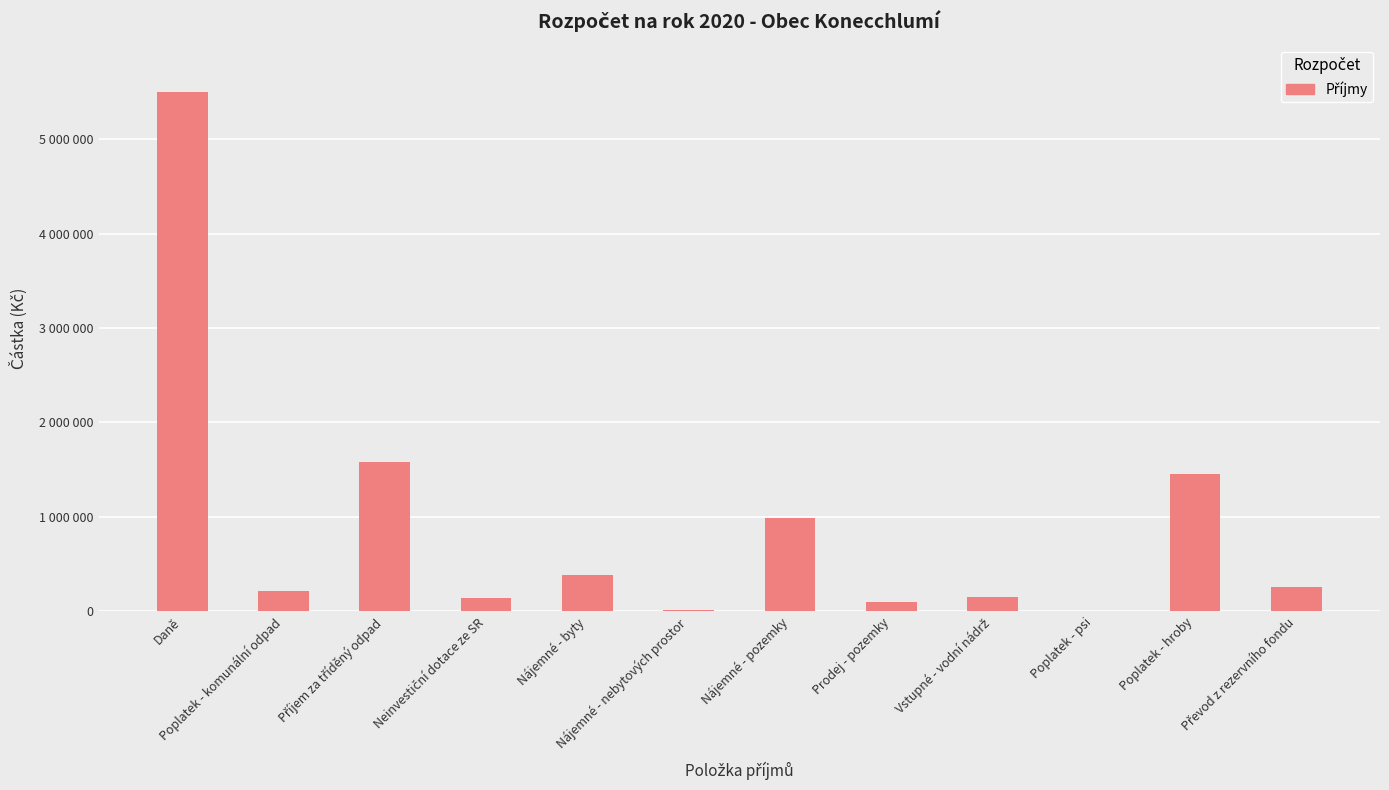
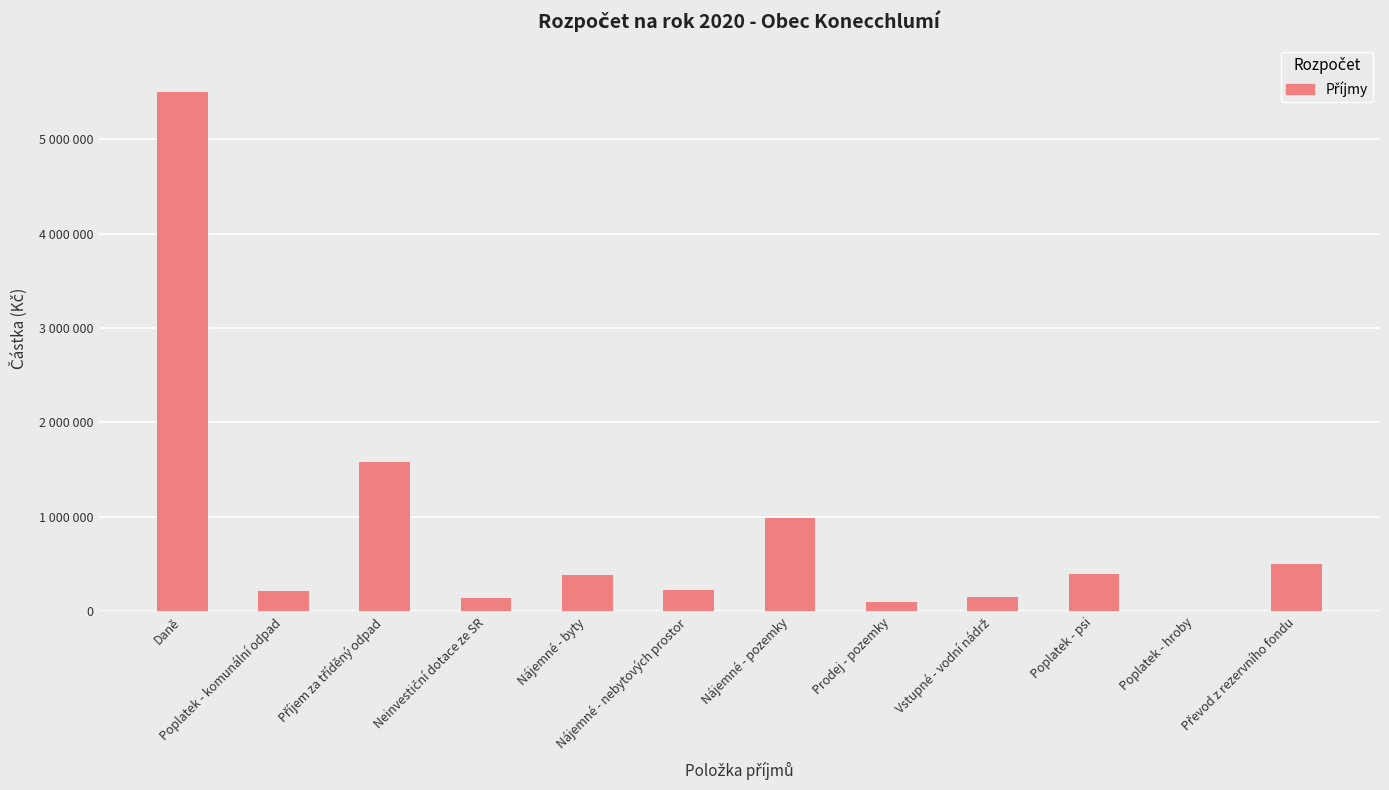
  {
    "Daně": 5500000,
    "Poplatek - komunální odpad": 200000,
    "Příjem za tříděný odpad": 1600000,
    "Neinvestiční dotace ze SR": 100000,
    "Nájemné - byty": 400000,
-   "Nájemné - nebytových prostor": 0,
+   "Nájemné - nebytových prostor": 200000,
    "Nájemné - pozemky": 1000000,
    "Prodej - pozemky": 100000,
    "Vstupné - vodní nádrž": 100000,
-   "Poplatek - psi": 0,
-   "Poplatek - hroby": 1500000,
-   "Převod z rezervního fondu": 300000
+   "Poplatek - psi": 400000,
+   "Poplatek - hroby": 0,
+   "Převod z rezervního fondu": 500000
  }
